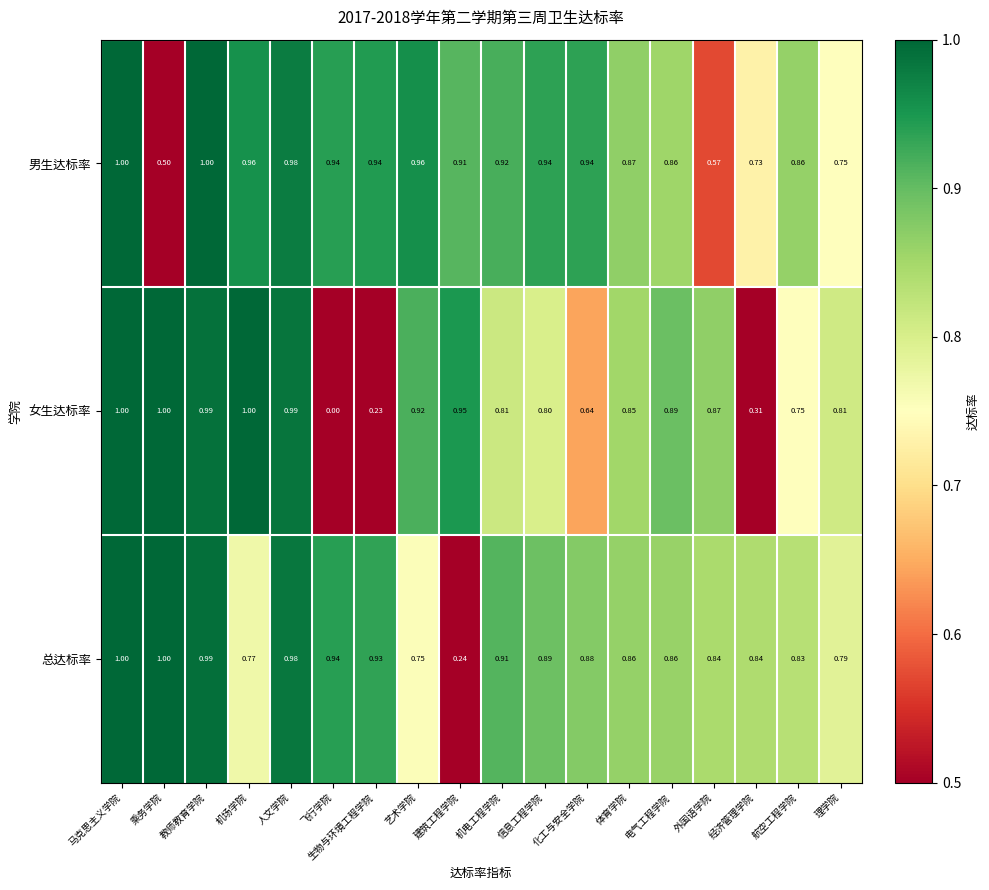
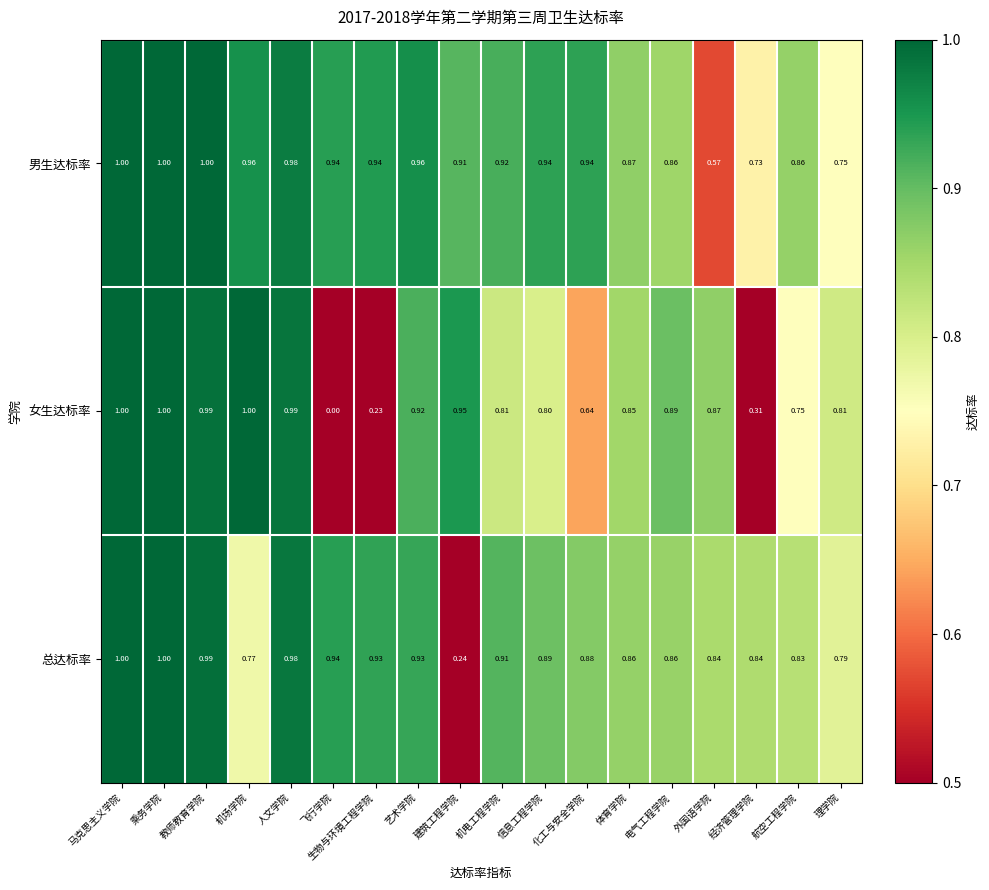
  {
    "男生达标率": {
      "马克思主义学院": 1.00,
-     "乘务学院": 0.50,
+     "乘务学院": 1.00,
      "教师教育学院": 1.00,
      "机场学院": 0.96,
      "人文学院": 0.98,
      "飞行学院": 0.94,
      "生物与环境工程学院": 0.94,
      "艺术学院": 0.96,
      "建筑工程学院": 0.91,
      "机电工程学院": 0.92,
      "信息工程学院": 0.94,
      "化工与安全学院": 0.94,
      "体育学院": 0.87,
      "电气工程学院": 0.86,
      "外国语学院": 0.57,
      "经济管理学院": 0.73,
      "航空工程学院": 0.86,
      "理学院": 0.75
    },
    "女生达标率": {
      "马克思主义学院": 1.00,
      "乘务学院": 1.00,
      "教师教育学院": 0.99,
      "机场学院": 1.00,
      "人文学院": 0.99,
      "飞行学院": 0.00,
      "生物与环境工程学院": 0.23,
      "艺术学院": 0.92,
      "建筑工程学院": 0.95,
      "机电工程学院": 0.81,
      "信息工程学院": 0.80,
      "化工与安全学院": 0.64,
      "体育学院": 0.85,
      "电气工程学院": 0.89,
      "外国语学院": 0.87,
      "经济管理学院": 0.31,
      "航空工程学院": 0.75,
      "理学院": 0.81
    },
    "总达标率": {
      "马克思主义学院": 1.00,
      "乘务学院": 1.00,
      "教师教育学院": 0.99,
      "机场学院": 0.77,
      "人文学院": 0.98,
      "飞行学院": 0.94,
      "生物与环境工程学院": 0.93,
-     "艺术学院": 0.75,
+     "艺术学院": 0.93,
      "建筑工程学院": 0.24,
      "机电工程学院": 0.91,
      "信息工程学院": 0.89,
      "化工与安全学院": 0.88,
      "体育学院": 0.86,
      "电气工程学院": 0.86,
      "外国语学院": 0.84,
      "经济管理学院": 0.84,
      "航空工程学院": 0.83,
      "理学院": 0.79
    }
  }
